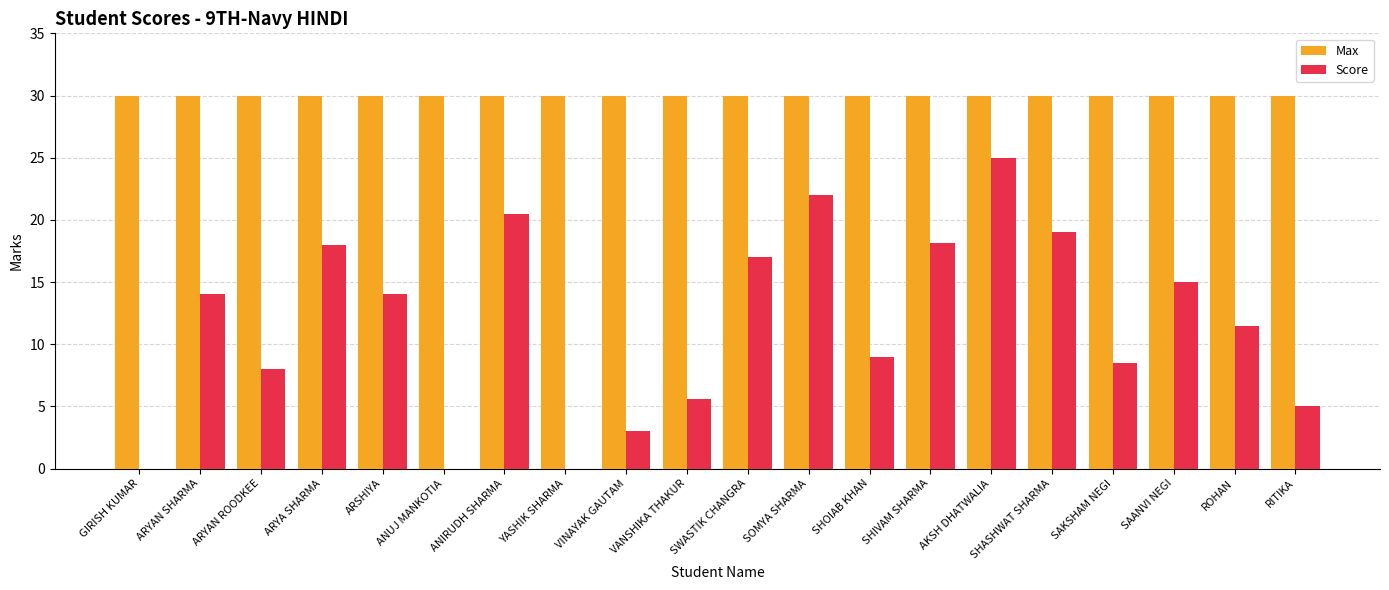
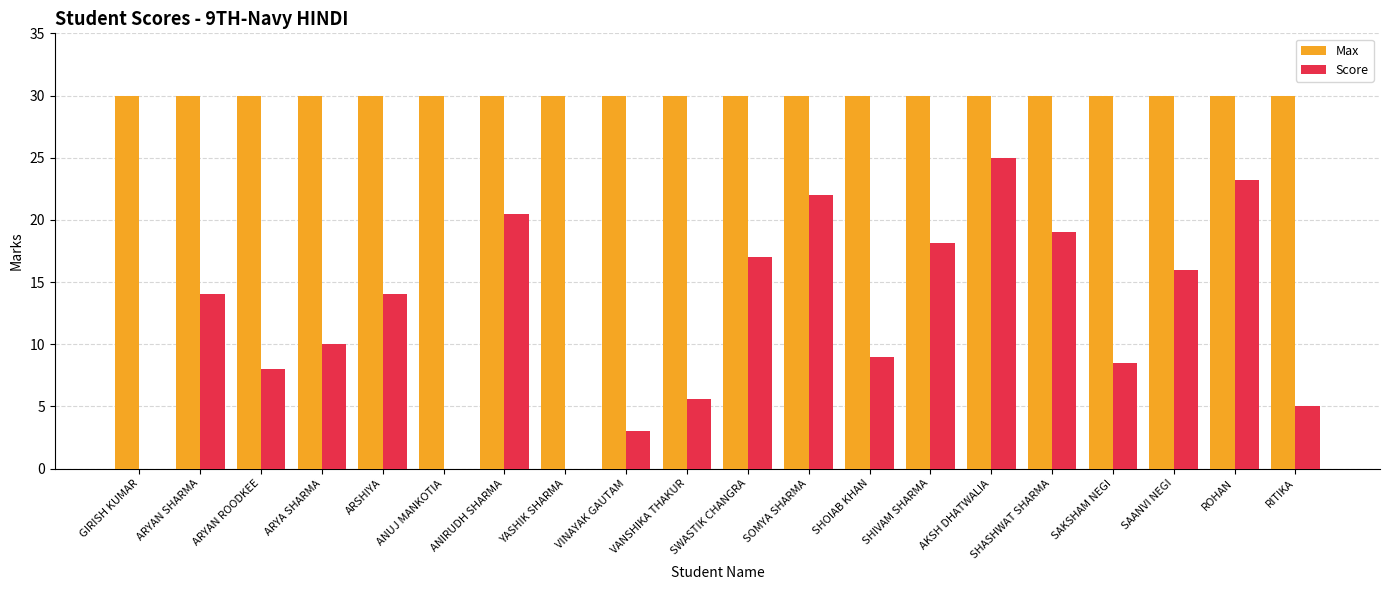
  {
    "Max": {
      "GIRISH KUMAR": 30.0,
      "ARYAN SHARMA": 30.0,
      "ARYAN ROODKEE": 30.0,
      "ARYA SHARMA": 30.0,
      "ARSHIYA": 30.0,
      "ANUJ MANKOTIA": 30.0,
      "ANIRUDH SHARMA": 30.0,
      "YASHIK SHARMA": 30.0,
      "VINAYAK GAUTAM": 30.0,
      "VANSHIKA THAKUR": 30.0,
      "SWASTIK CHANGRA": 30.0,
      "SOMYA SHARMA": 30.0,
      "SHOIAB KHAN": 30.0,
      "SHIVAM SHARMA": 30.0,
      "AKSH DHATWALIA": 30.0,
      "SHASHWAT SHARMA": 30.0,
      "SAKSHAM NEGI": 30.0,
      "SAANVI NEGI": 30.0,
      "ROHAN": 30.0,
      "RITIKA": 30.0
    },
    "Score": {
      "GIRISH KUMAR": 0.0,
      "ARYAN SHARMA": 14.0,
      "ARYAN ROODKEE": 8.0,
-     "ARYA SHARMA": 18,
+     "ARYA SHARMA": 10,
      "ARSHIYA": 14.0,
      "ANUJ MANKOTIA": 0.0,
      "ANIRUDH SHARMA": 20.5,
      "YASHIK SHARMA": 0.0,
      "VINAYAK GAUTAM": 3.0,
      "VANSHIKA THAKUR": 5.6,
      "SWASTIK CHANGRA": 17.0,
      "SOMYA SHARMA": 22.0,
      "SHOIAB KHAN": 9.0,
      "SHIVAM SHARMA": 18.1,
      "AKSH DHATWALIA": 25.0,
      "SHASHWAT SHARMA": 19.0,
      "SAKSHAM NEGI": 8.5,
-     "SAANVI NEGI": 15,
-     "ROHAN": 11.5,
+     "SAANVI NEGI": 16,
+     "ROHAN": 23.2,
      "RITIKA": 5.0
    }
  }
